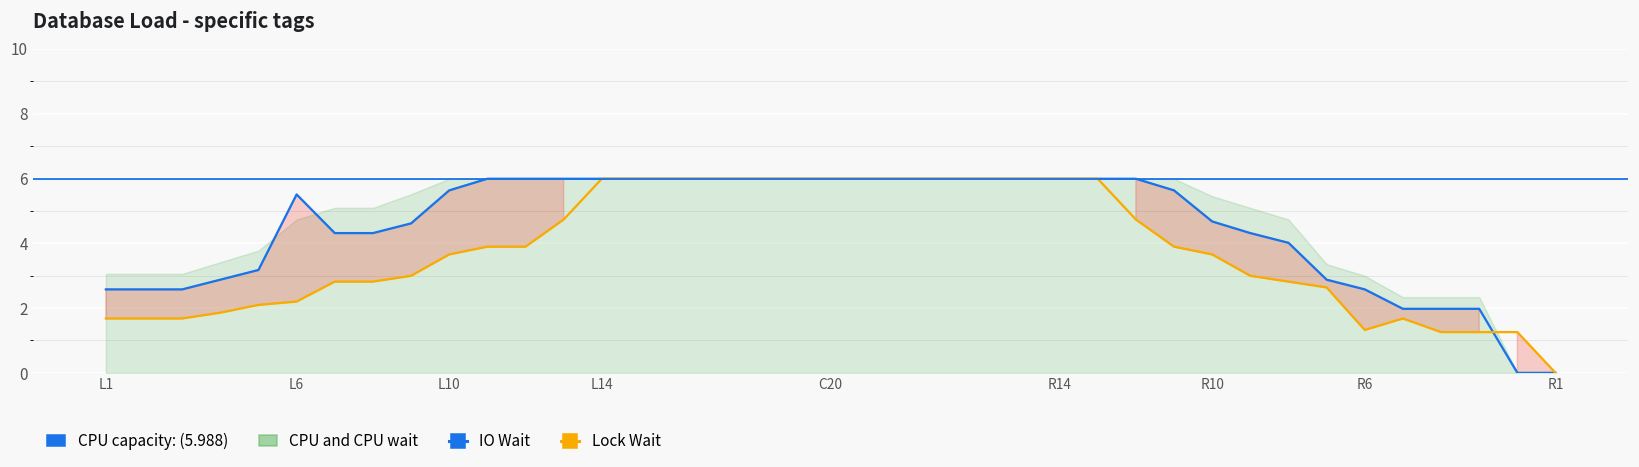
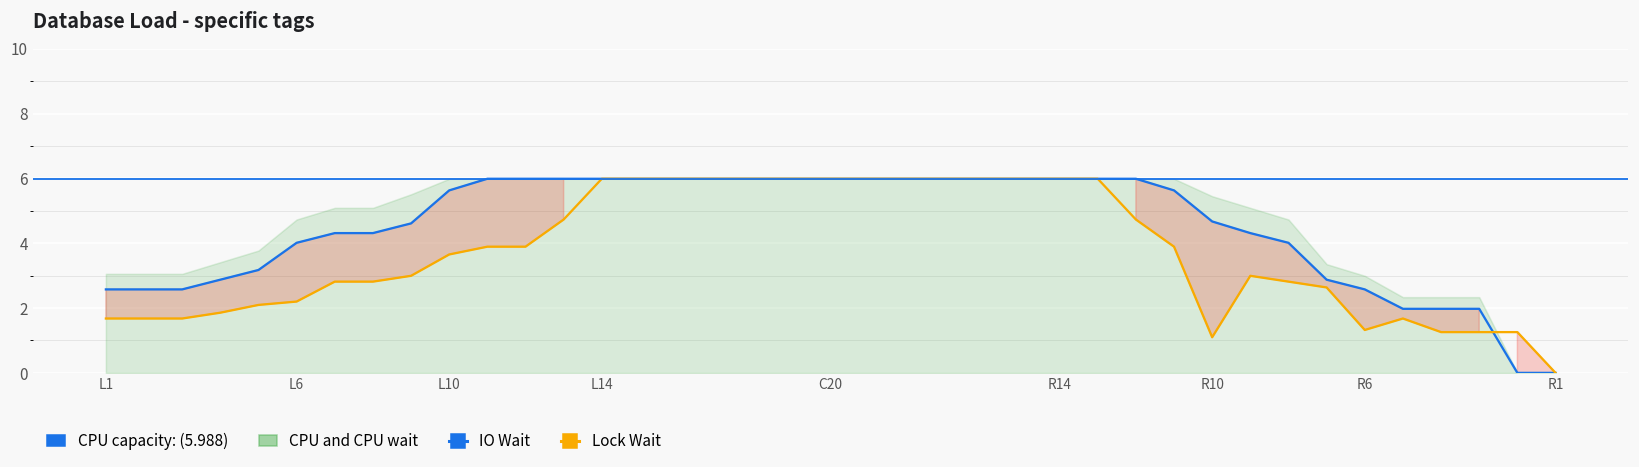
  {
    "CPU and CPU wait": {
      "L1": 3.1,
      "L6": 4.7,
      "L10": 6.0,
      "R10": 5.4,
      "R6": 3.0
    },
    "IO Wait": {
      "L1": 2.6,
-     "L6": 5.5,
+     "L6": 4.0,
      "L10": 5.6,
      "R10": 4.7,
      "R6": 2.6
    },
    "Lock Wait": {
      "L1": 1.7,
      "L6": 2.2,
      "L10": 3.7,
-     "R10": 3.7,
+     "R10": 1.1,
      "R6": 1.3
    }
  }
